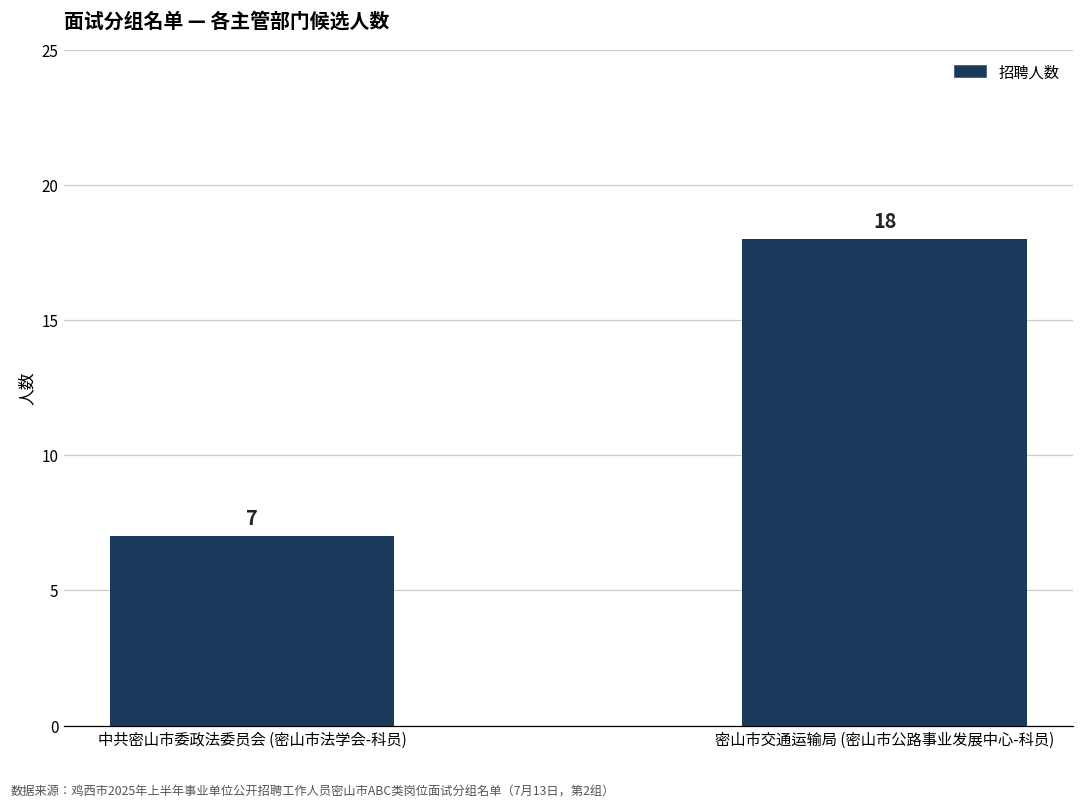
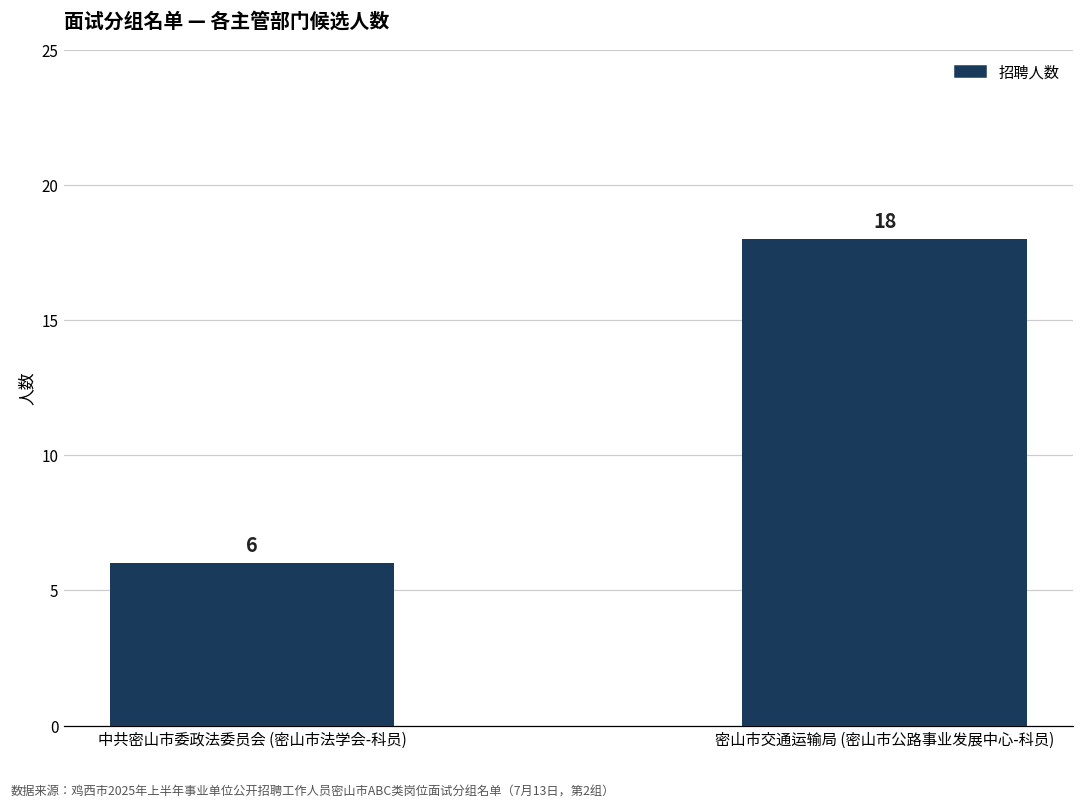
  {
-   "中共密山市委政法委员会 (密山市法学会-科员)": 7,
+   "中共密山市委政法委员会 (密山市法学会-科员)": 6,
    "密山市交通运输局 (密山市公路事业发展中心-科员)": 18
  }
